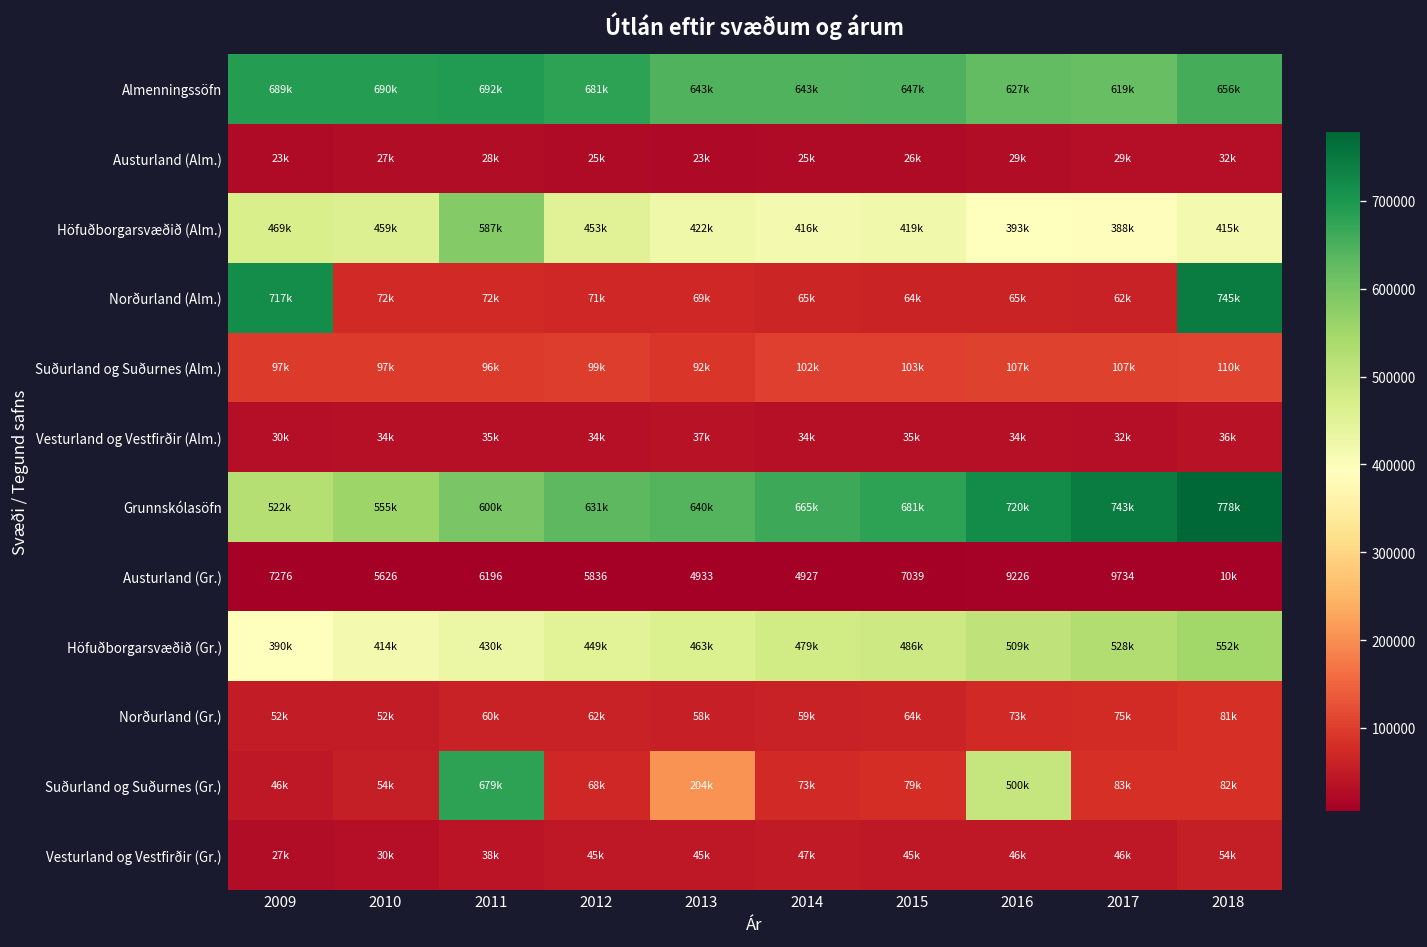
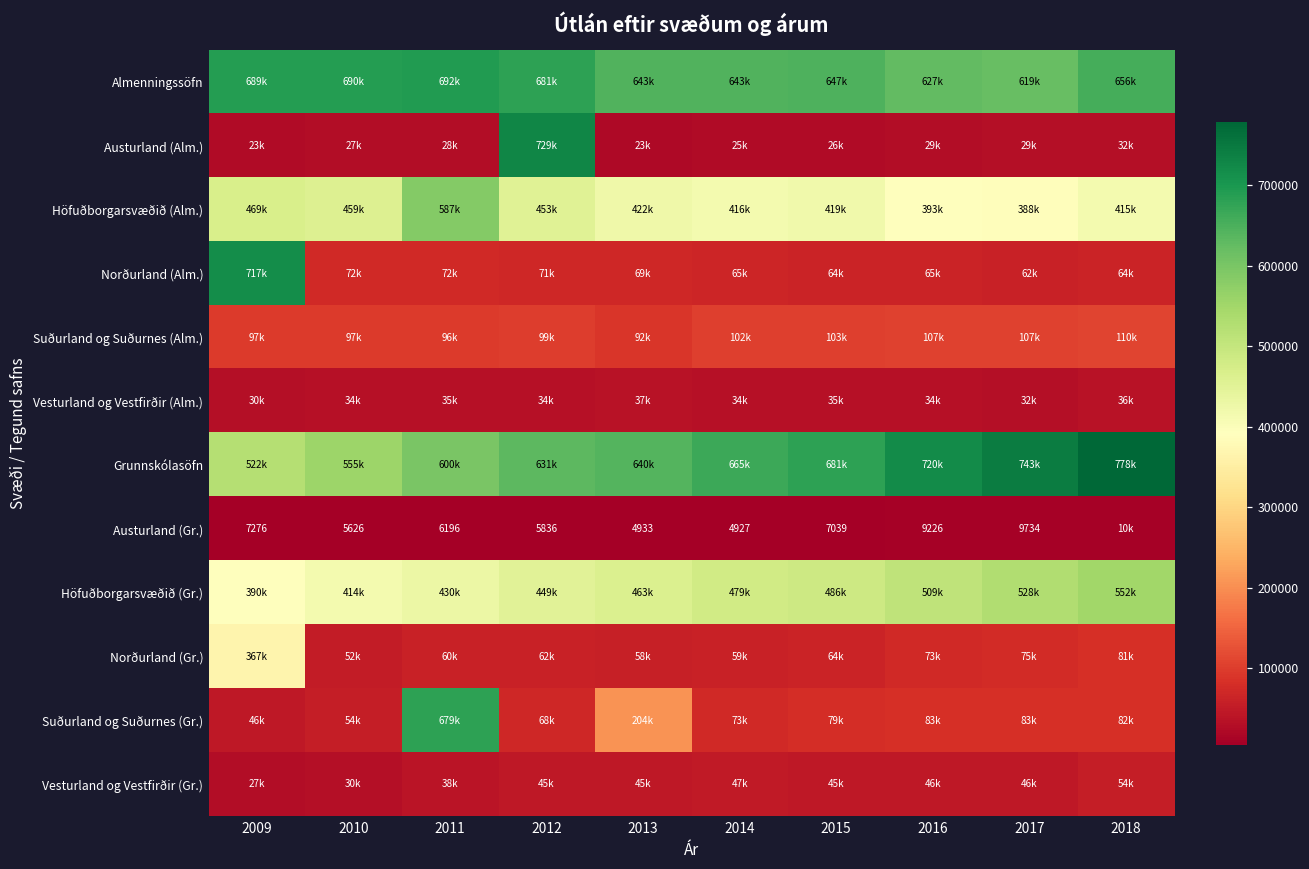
  {
    "Almenningssöfn": {
      "2009": "689k",
      "2010": "690k",
      "2011": "692k",
      "2012": "681k",
      "2013": "643k",
      "2014": "643k",
      "2015": "647k",
      "2016": "627k",
      "2017": "619k",
      "2018": "656k"
    },
    "Austurland (Alm.)": {
      "2009": "23k",
      "2010": "27k",
      "2011": "28k",
-     "2012": "25k",
+     "2012": "729k",
      "2013": "23k",
      "2014": "25k",
      "2015": "26k",
      "2016": "29k",
      "2017": "29k",
      "2018": "32k"
    },
    "Höfuðborgarsvæðið (Alm.)": {
      "2009": "469k",
      "2010": "459k",
      "2011": "587k",
      "2012": "453k",
      "2013": "422k",
      "2014": "416k",
      "2015": "419k",
      "2016": "393k",
      "2017": "388k",
      "2018": "415k"
    },
    "Norðurland (Alm.)": {
      "2009": "717k",
      "2010": "72k",
      "2011": "72k",
      "2012": "71k",
      "2013": "69k",
      "2014": "65k",
      "2015": "64k",
      "2016": "65k",
      "2017": "62k",
-     "2018": "745k"
+     "2018": "64k"
    },
    "Suðurland og Suðurnes (Alm.)": {
      "2009": "97k",
      "2010": "97k",
      "2011": "96k",
      "2012": "99k",
      "2013": "92k",
      "2014": "102k",
      "2015": "103k",
      "2016": "107k",
      "2017": "107k",
      "2018": "110k"
    },
    "Vesturland og Vestfirðir (Alm.)": {
      "2009": "30k",
      "2010": "34k",
      "2011": "35k",
      "2012": "34k",
      "2013": "37k",
      "2014": "34k",
      "2015": "35k",
      "2016": "34k",
      "2017": "32k",
      "2018": "36k"
    },
    "Grunnskólasöfn": {
      "2009": "522k",
      "2010": "555k",
      "2011": "600k",
      "2012": "631k",
      "2013": "640k",
      "2014": "665k",
      "2015": "681k",
      "2016": "720k",
      "2017": "743k",
      "2018": "778k"
    },
    "Austurland (Gr.)": {
      "2009": "7276",
      "2010": "5626",
      "2011": "6196",
      "2012": "5836",
      "2013": "4933",
      "2014": "4927",
      "2015": "7039",
      "2016": "9226",
      "2017": "9734",
      "2018": "10k"
    },
    "Höfuðborgarsvæðið (Gr.)": {
      "2009": "390k",
      "2010": "414k",
      "2011": "430k",
      "2012": "449k",
      "2013": "463k",
      "2014": "479k",
      "2015": "486k",
      "2016": "509k",
      "2017": "528k",
      "2018": "552k"
    },
    "Norðurland (Gr.)": {
-     "2009": "52k",
+     "2009": "367k",
      "2010": "52k",
      "2011": "60k",
      "2012": "62k",
      "2013": "58k",
      "2014": "59k",
      "2015": "64k",
      "2016": "73k",
      "2017": "75k",
      "2018": "81k"
    },
    "Suðurland og Suðurnes (Gr.)": {
      "2009": "46k",
      "2010": "54k",
      "2011": "679k",
      "2012": "68k",
      "2013": "204k",
      "2014": "73k",
      "2015": "79k",
-     "2016": "500k",
+     "2016": "83k",
      "2017": "83k",
      "2018": "82k"
    },
    "Vesturland og Vestfirðir (Gr.)": {
      "2009": "27k",
      "2010": "30k",
      "2011": "38k",
      "2012": "45k",
      "2013": "45k",
      "2014": "47k",
      "2015": "45k",
      "2016": "46k",
      "2017": "46k",
      "2018": "54k"
    }
  }
